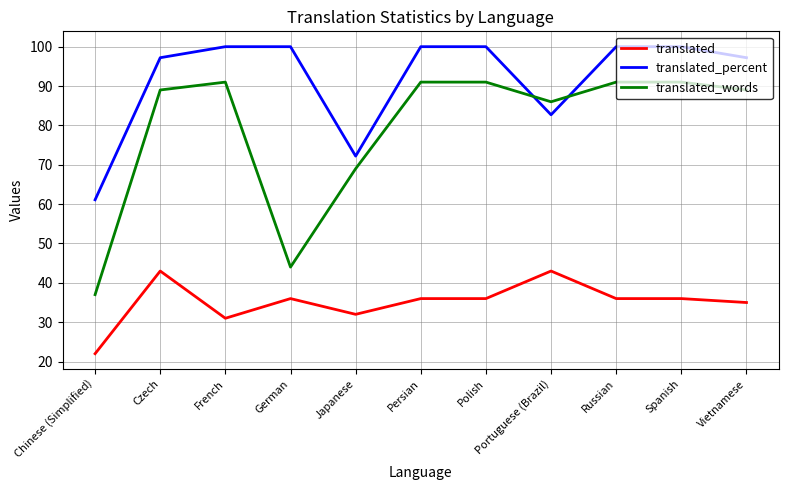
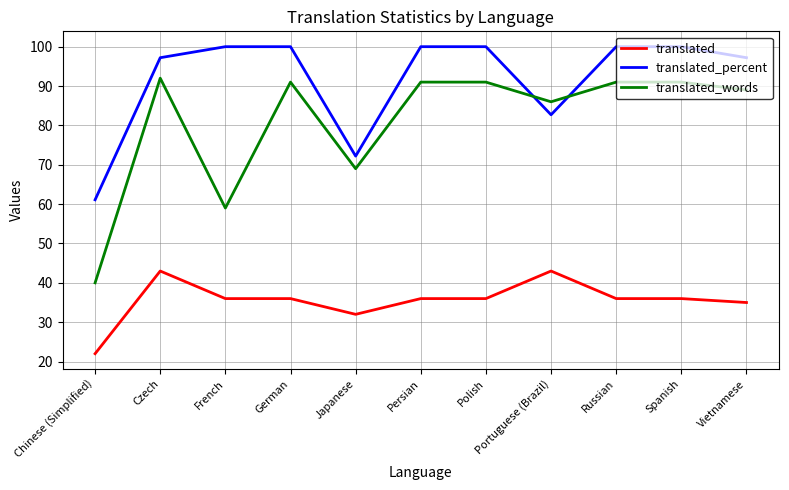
  {
    "translated": {
      "Chinese (Simplified)": 22,
      "Czech": 43,
-     "French": 31,
+     "French": 36,
      "German": 36,
      "Japanese": 32,
      "Persian": 36,
      "Polish": 36,
      "Portuguese (Brazil)": 43,
      "Russian": 36,
      "Spanish": 36,
      "Vietnamese": 35
    },
    "translated_percent": {
      "Chinese (Simplified)": 61,
      "Czech": 97,
      "French": 100,
      "German": 100,
      "Japanese": 72,
      "Persian": 100,
      "Polish": 100,
      "Portuguese (Brazil)": 83
    },
    "translated_words": {
-     "Chinese (Simplified)": 37,
-     "Czech": 89,
-     "French": 91,
-     "German": 44,
+     "Chinese (Simplified)": 40,
+     "Czech": 92,
+     "French": 59,
+     "German": 91,
      "Japanese": 69,
      "Persian": 91,
      "Polish": 91,
      "Portuguese (Brazil)": 86
    }
  }
